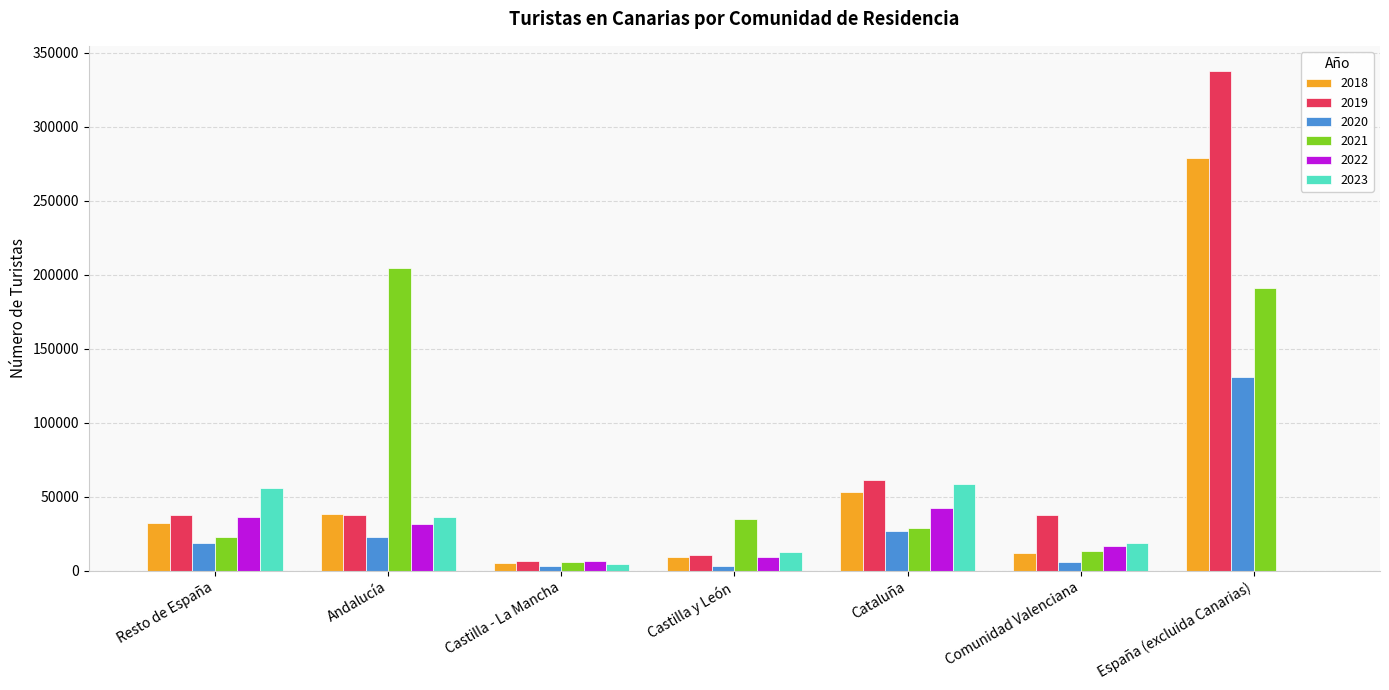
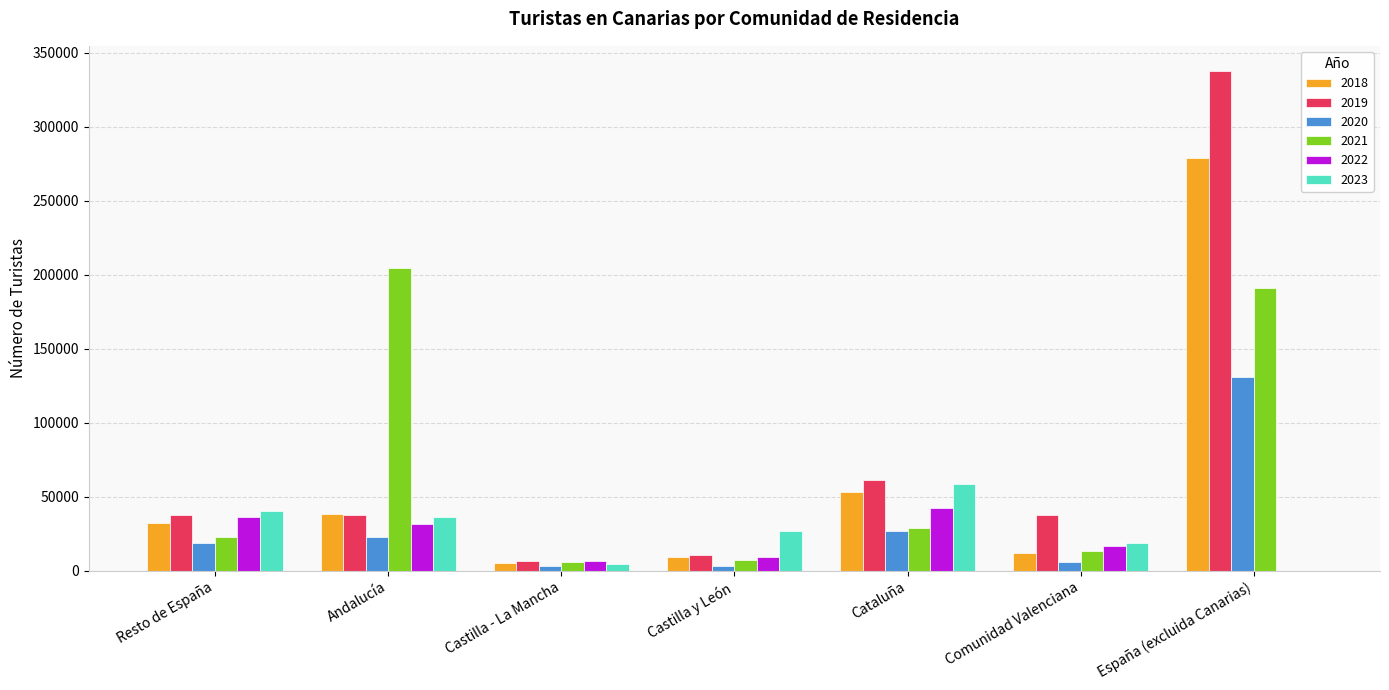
  {
    "2018": {
      "Resto de España": 32000,
      "Andalucía": 39000,
      "Castilla - La Mancha": 5000,
      "Castilla y León": 9000,
      "Cataluña": 53000,
      "Comunidad Valenciana": 12000,
      "España (excluida Canarias)": 279000
    },
    "2019": {
      "Resto de España": 38000,
      "Andalucía": 37000,
      "Castilla - La Mancha": 7000,
      "Castilla y León": 11000,
      "Cataluña": 62000,
      "Comunidad Valenciana": 38000,
      "España (excluida Canarias)": 338000
    },
    "2020": {
      "Resto de España": 18000,
      "Andalucía": 23000,
      "Castilla - La Mancha": 3000,
      "Castilla y León": 3000,
      "Cataluña": 27000,
      "Comunidad Valenciana": 6000,
      "España (excluida Canarias)": 131000
    },
    "2021": {
      "Resto de España": 23000,
      "Andalucía": 204000,
      "Castilla - La Mancha": 6000,
-     "Castilla y León": 35000,
+     "Castilla y León": 7000,
      "Cataluña": 29000,
      "Comunidad Valenciana": 14000,
      "España (excluida Canarias)": 191000
    },
    "2022": {
      "Resto de España": 37000,
      "Andalucía": 32000,
      "Castilla - La Mancha": 7000,
      "Castilla y León": 9000,
      "Cataluña": 42000,
      "Comunidad Valenciana": 17000,
      "España (excluida Canarias)": 0
    },
    "2023": {
-     "Resto de España": 56000,
+     "Resto de España": 41000,
      "Andalucía": 36000,
      "Castilla - La Mancha": 5000,
-     "Castilla y León": 13000,
+     "Castilla y León": 27000,
      "Cataluña": 59000,
      "Comunidad Valenciana": 19000,
      "España (excluida Canarias)": 0
    }
  }
